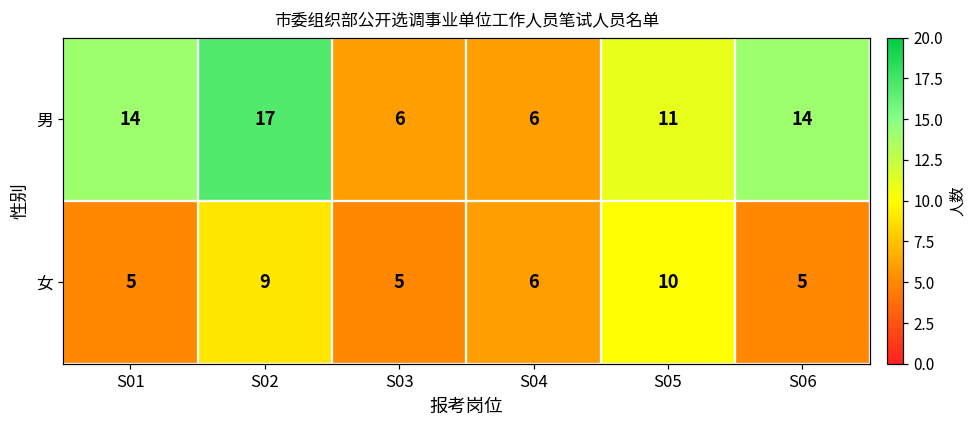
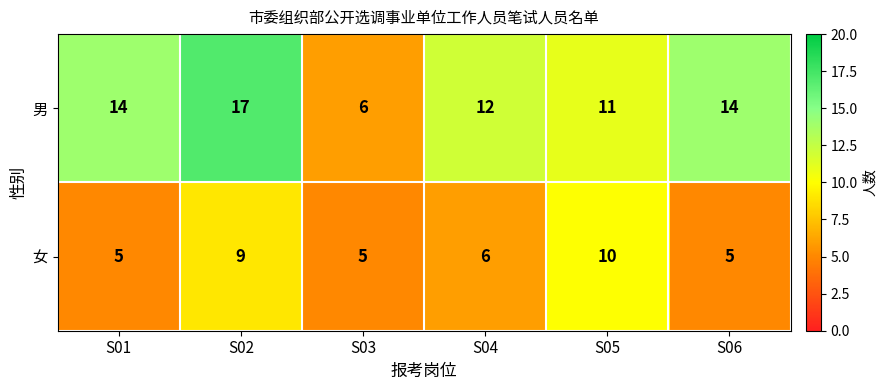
  {
    "男": {
      "S01": 14,
      "S02": 17,
      "S03": 6,
-     "S04": 6,
+     "S04": 12,
      "S05": 11,
      "S06": 14
    },
    "女": {
      "S01": 5,
      "S02": 9,
      "S03": 5,
      "S04": 6,
      "S05": 10,
      "S06": 5
    }
  }
